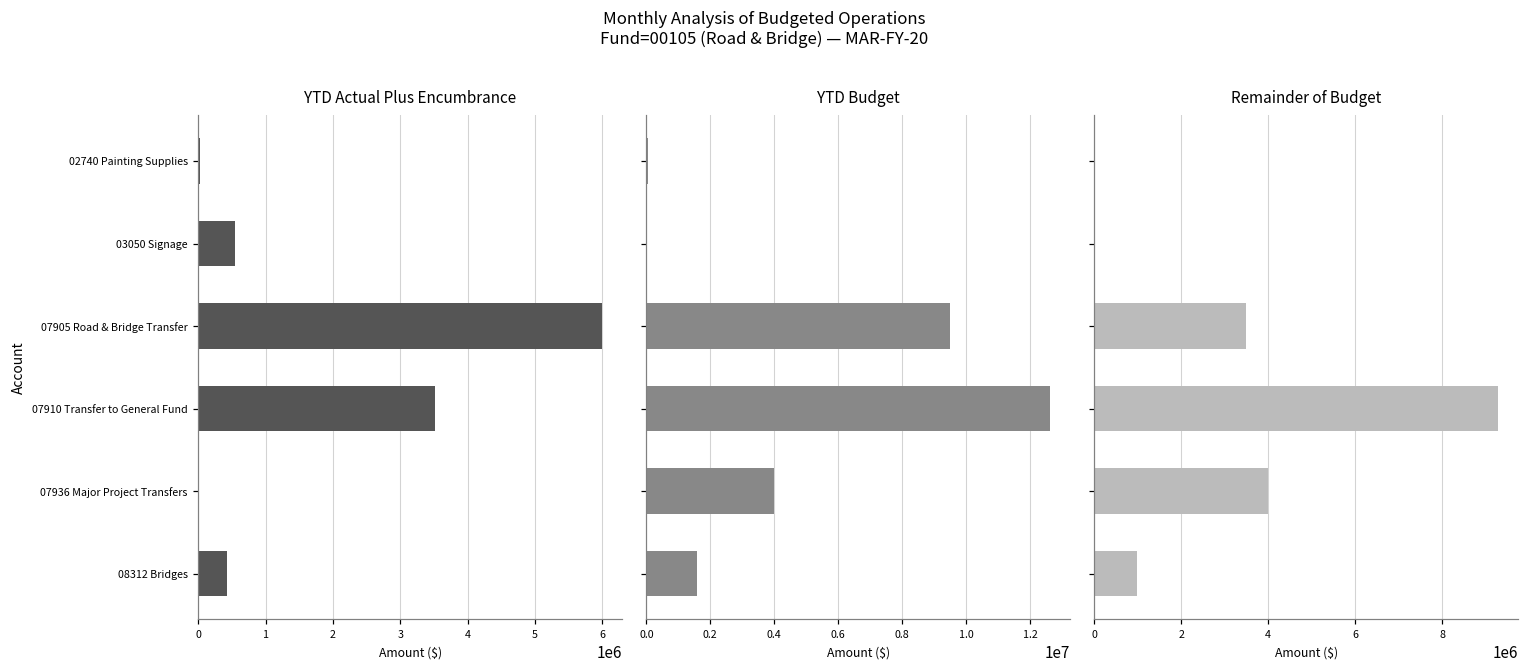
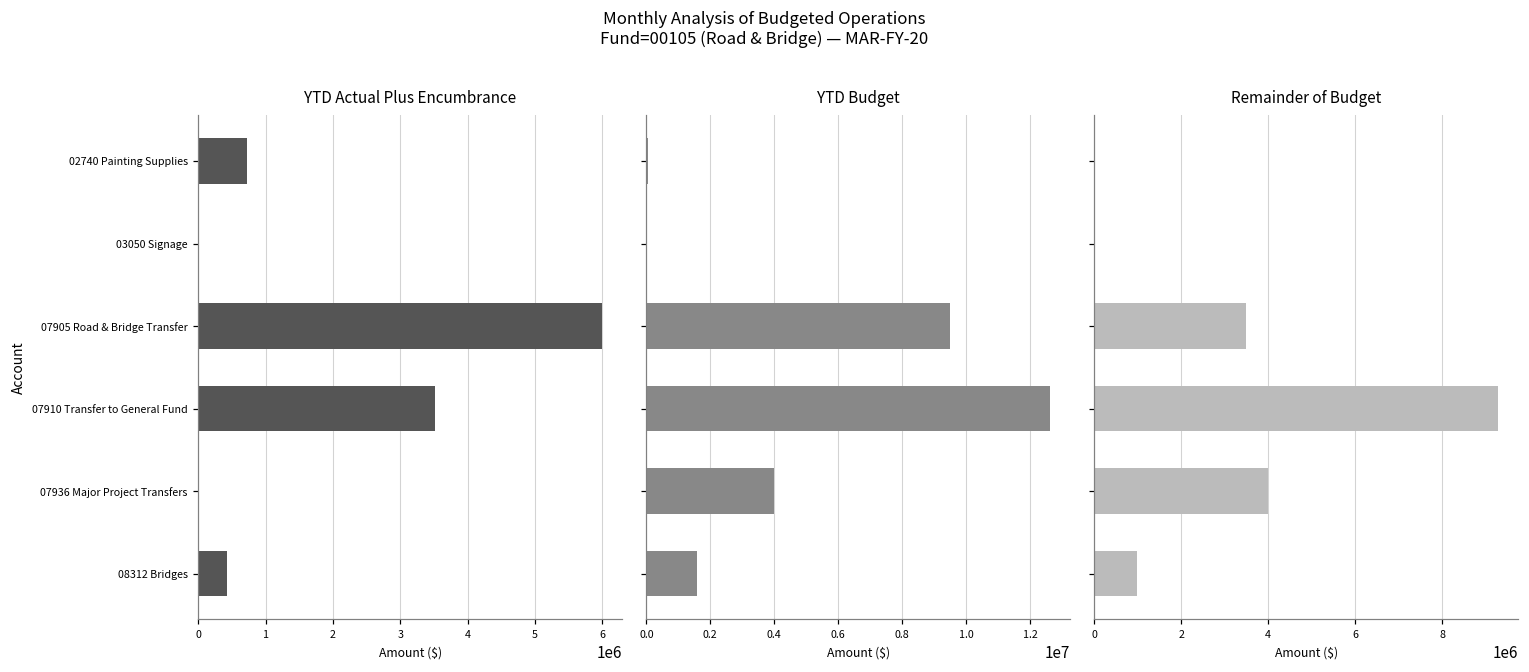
  {
    "YTD Actual Plus Encumbrance": {
-     "02740 Painting Supplies": 0,
-     "03050 Signage": 500000,
+     "02740 Painting Supplies": 700000,
+     "03050 Signage": 0,
      "07905 Road & Bridge Transfer": 6000000,
      "07910 Transfer to General Fund": 3500000,
      "07936 Major Project Transfers": 0,
      "08312 Bridges": 400000
    }
  }
